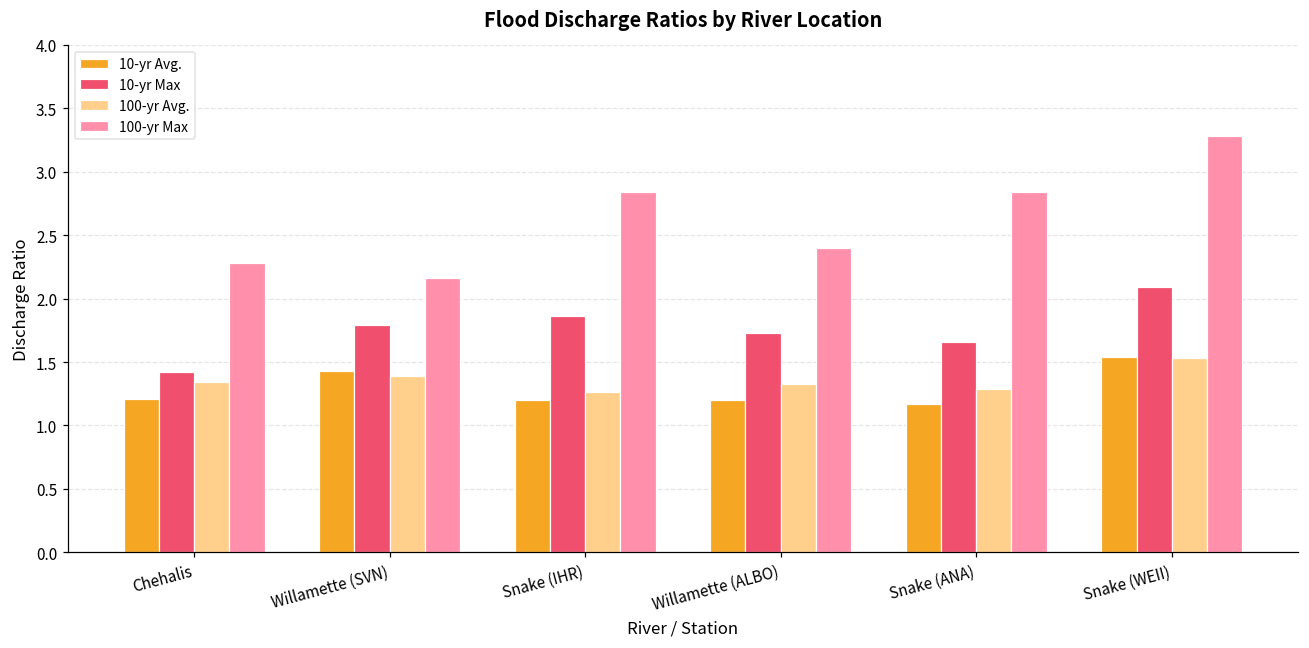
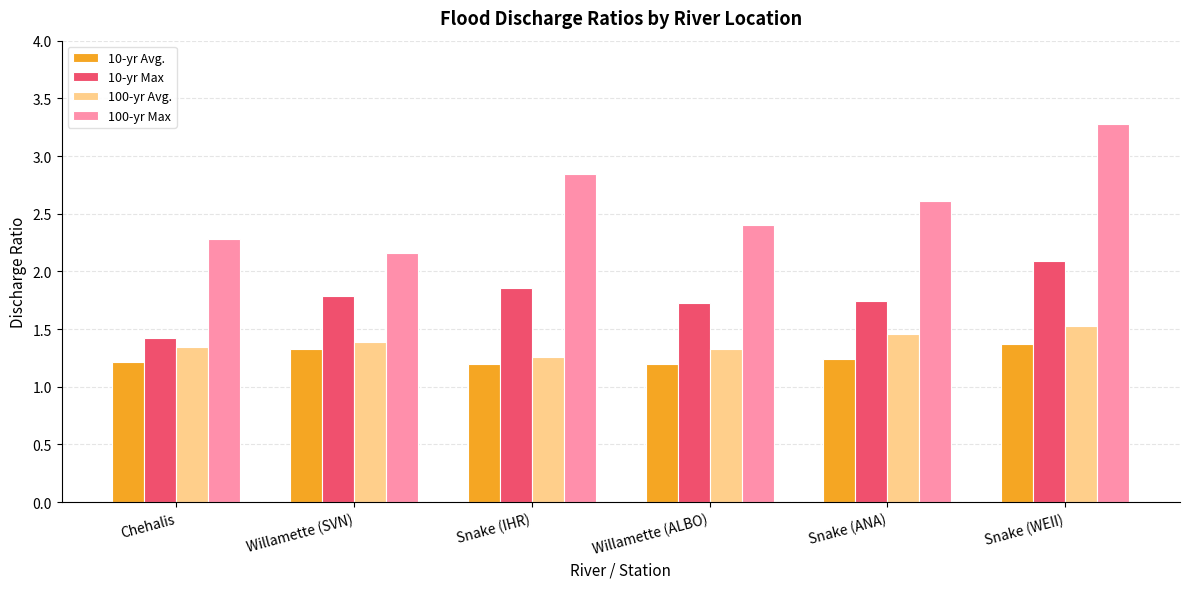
  {
    "10-yr Avg.": {
      "Chehalis": 1.21,
-     "Willamette (SVN)": 1.43,
+     "Willamette (SVN)": 1.33,
      "Snake (IHR)": 1.20,
      "Willamette (ALBO)": 1.20,
-     "Snake (ANA)": 1.17,
-     "Snake (WEII)": 1.54
+     "Snake (ANA)": 1.24,
+     "Snake (WEII)": 1.37
    },
    "10-yr Max": {
      "Chehalis": 1.42,
      "Willamette (SVN)": 1.79,
      "Snake (IHR)": 1.86,
      "Willamette (ALBO)": 1.73,
-     "Snake (ANA)": 1.66,
+     "Snake (ANA)": 1.74,
      "Snake (WEII)": 2.09
    },
    "100-yr Avg.": {
      "Chehalis": 1.34,
      "Willamette (SVN)": 1.39,
      "Snake (IHR)": 1.26,
      "Willamette (ALBO)": 1.33,
-     "Snake (ANA)": 1.29,
+     "Snake (ANA)": 1.46,
      "Snake (WEII)": 1.53
    },
    "100-yr Max": {
      "Chehalis": 2.28,
      "Willamette (SVN)": 2.16,
      "Snake (IHR)": 2.84,
      "Willamette (ALBO)": 2.40,
-     "Snake (ANA)": 2.84,
+     "Snake (ANA)": 2.61,
      "Snake (WEII)": 3.28
    }
  }
